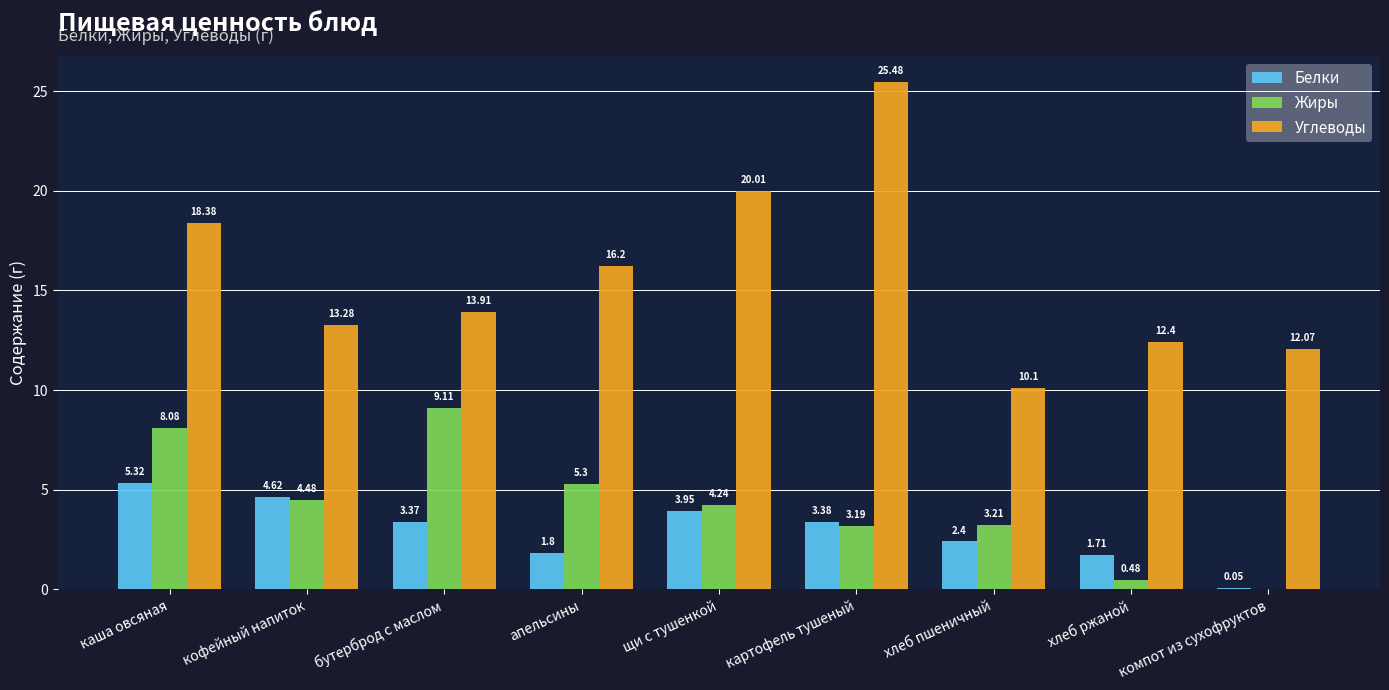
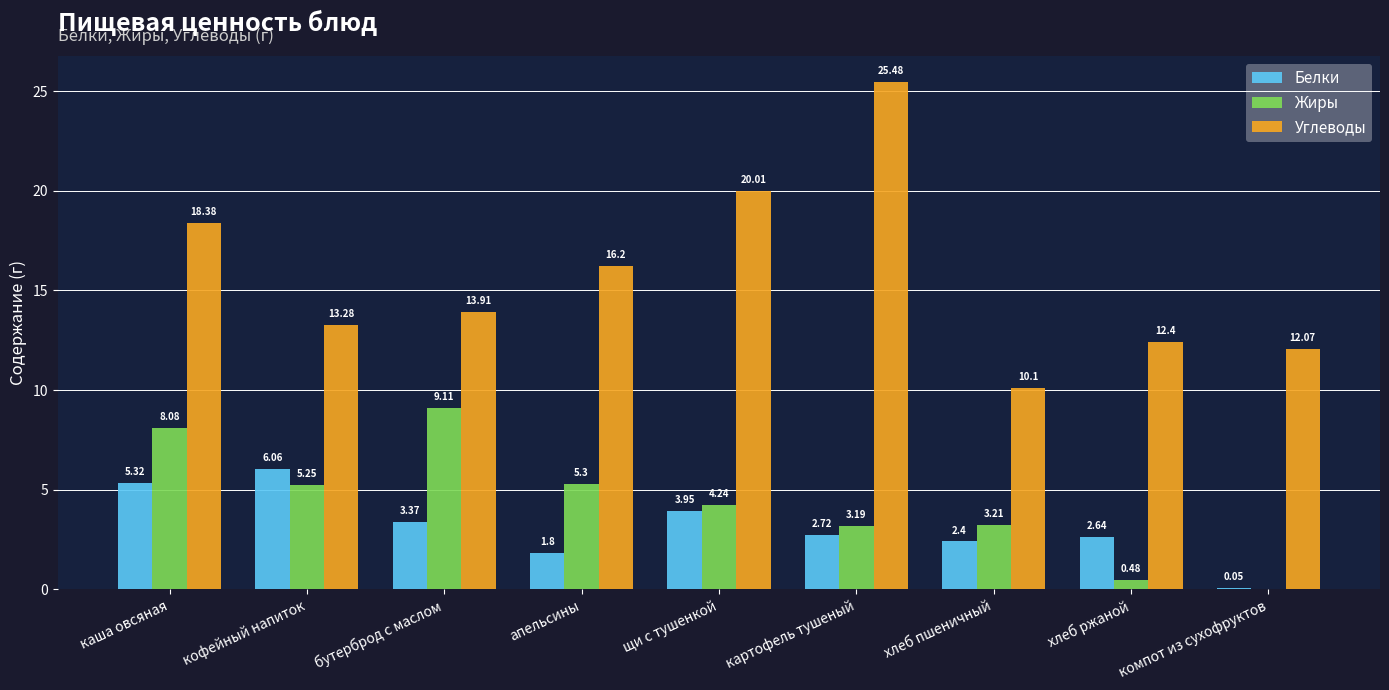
  {
    "Белки": {
      "каша овсяная": 5.32,
-     "кофейный напиток": 4.62,
+     "кофейный напиток": 6.06,
      "бутерброд с маслом": 3.37,
      "апельсины": 1.8,
      "щи с тушенкой": 3.95,
-     "картофель тушеный": 3.38,
+     "картофель тушеный": 2.72,
      "хлеб пшеничный": 2.4,
-     "хлеб ржаной": 1.71,
+     "хлеб ржаной": 2.64,
      "компот из сухофруктов": 0.05
    },
    "Жиры": {
      "каша овсяная": 8.08,
-     "кофейный напиток": 4.48,
+     "кофейный напиток": 5.25,
      "бутерброд с маслом": 9.11,
      "апельсины": 5.3,
      "щи с тушенкой": 4.24,
      "картофель тушеный": 3.19,
      "хлеб пшеничный": 3.21,
      "хлеб ржаной": 0.48
    },
    "Углеводы": {
      "каша овсяная": 18.38,
      "кофейный напиток": 13.28,
      "бутерброд с маслом": 13.91,
      "апельсины": 16.2,
      "щи с тушенкой": 20.01,
      "картофель тушеный": 25.48,
      "хлеб пшеничный": 10.1,
      "хлеб ржаной": 12.4,
      "компот из сухофруктов": 12.07
    }
  }
